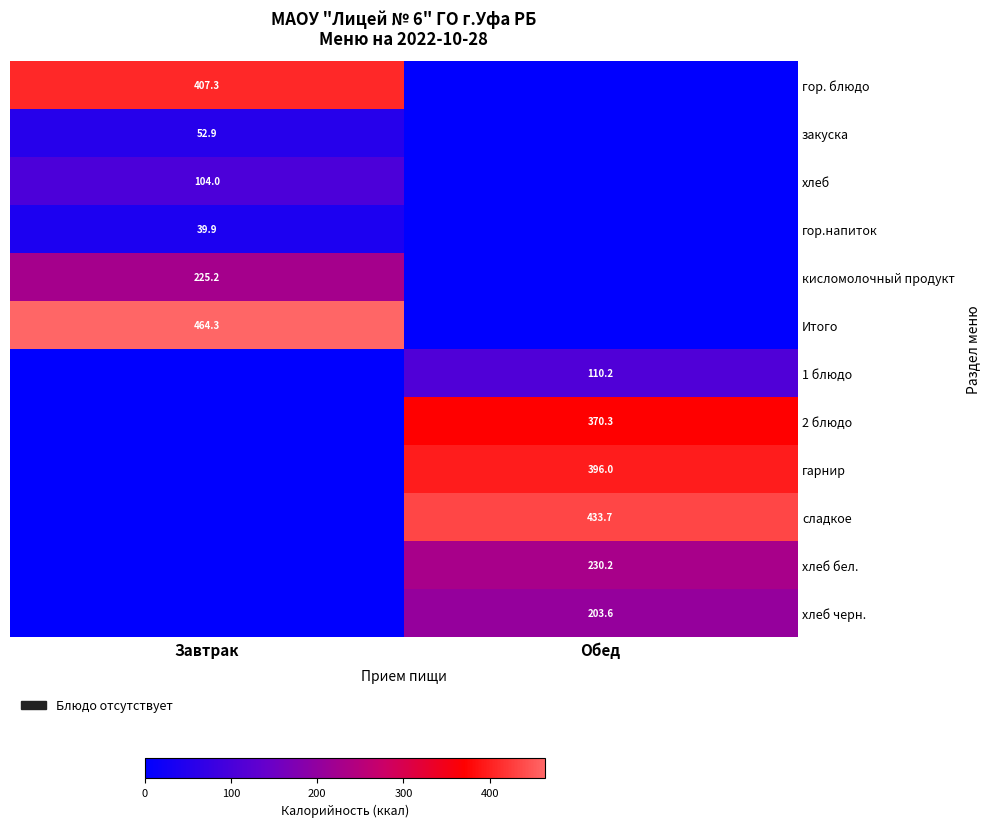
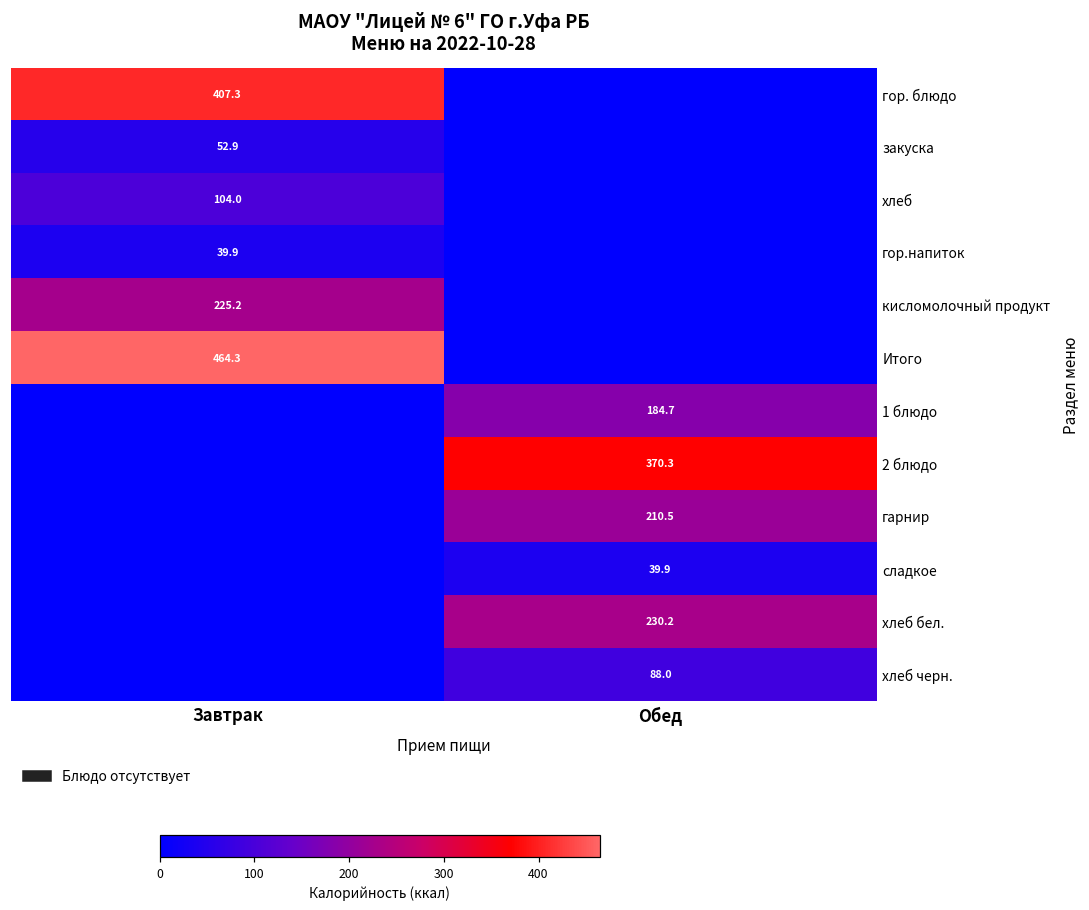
  {
    "гор. блюдо": {
      "Завтрак": 407.3
    },
    "закуска": {
      "Завтрак": 52.9
    },
    "хлеб": {
      "Завтрак": 104.0
    },
    "гор.напиток": {
      "Завтрак": 39.9
    },
    "кисломолочный продукт": {
      "Завтрак": 225.2
    },
    "Итого": {
      "Завтрак": 464.3
    },
    "1 блюдо": {
-     "Обед": 110.2
+     "Обед": 184.7
    },
    "2 блюдо": {
      "Обед": 370.3
    },
    "гарнир": {
-     "Обед": 396.0
+     "Обед": 210.5
    },
    "сладкое": {
-     "Обед": 433.7
+     "Обед": 39.9
    },
    "хлеб бел.": {
      "Обед": 230.2
    },
    "хлеб черн.": {
-     "Обед": 203.6
+     "Обед": 88.0
    }
  }
